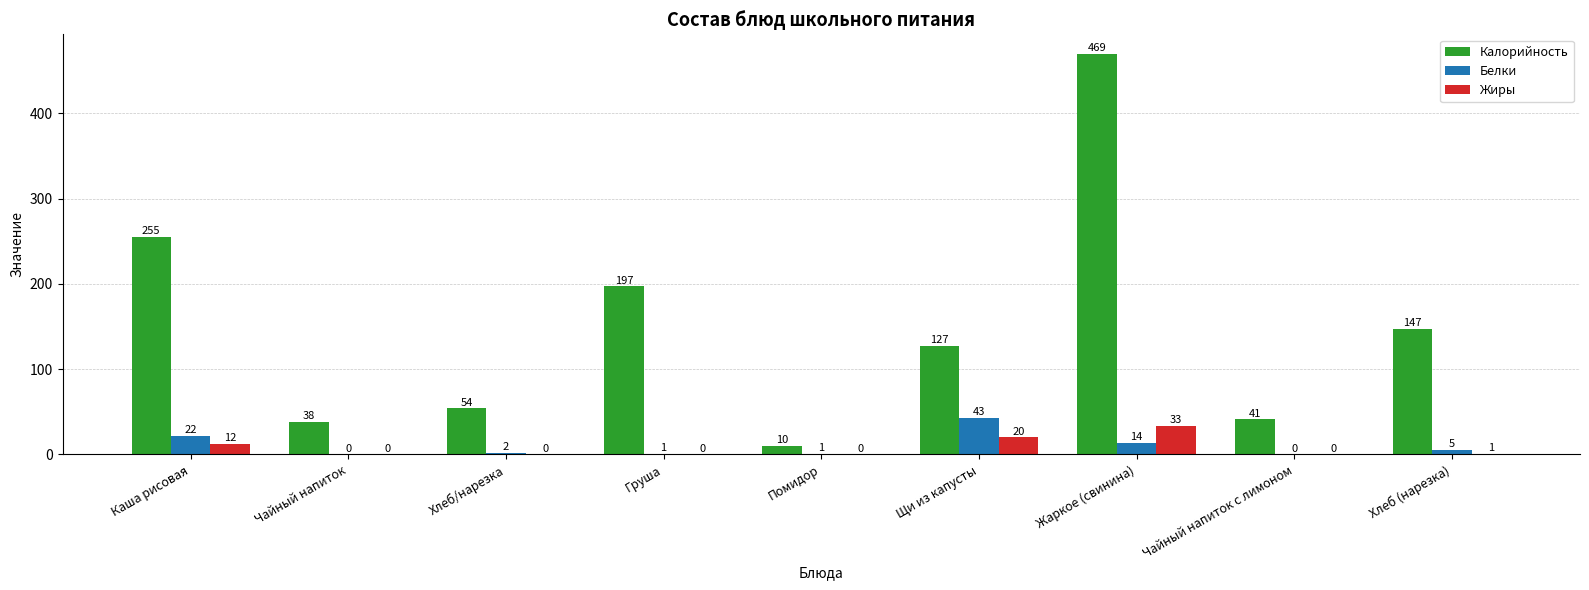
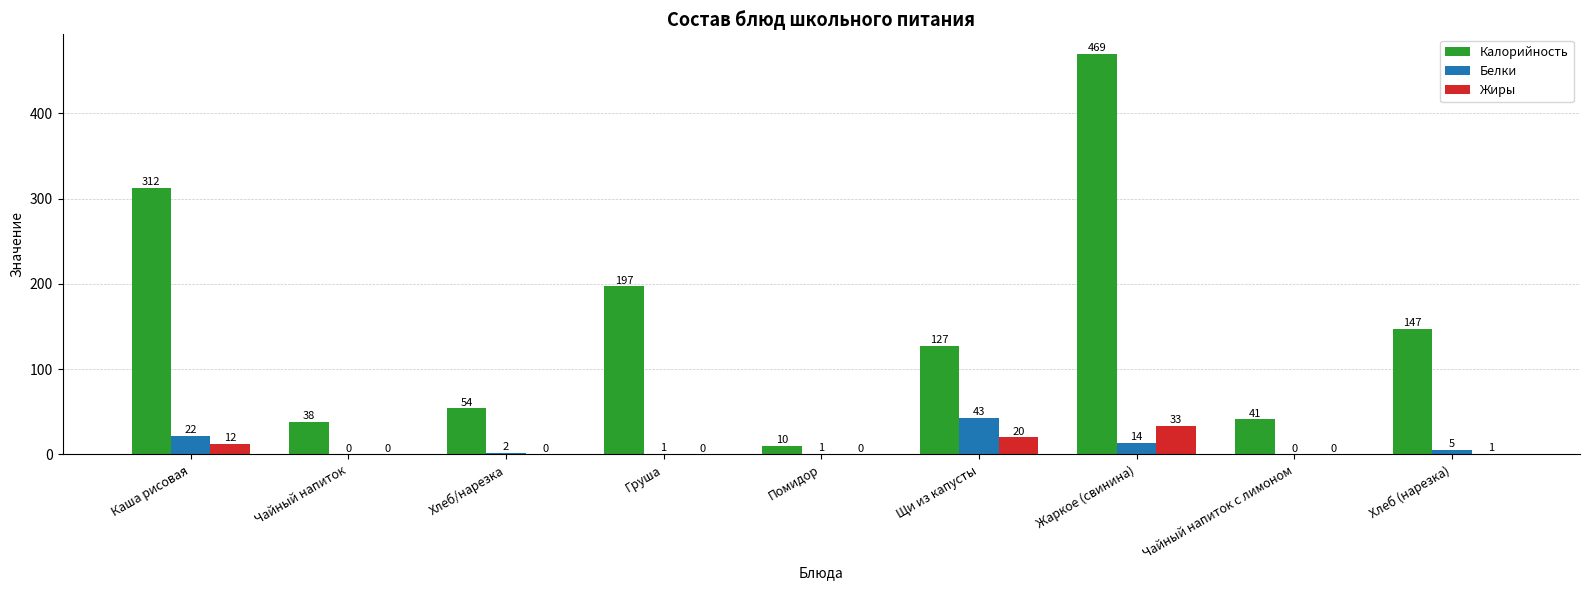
  {
    "Калорийность": {
-     "Каша рисовая": 255,
+     "Каша рисовая": 312,
      "Чайный напиток": 38,
      "Хлеб/нарезка": 54,
      "Груша": 197,
      "Помидор": 10,
      "Щи из капусты": 127,
      "Жаркое (свинина)": 469,
      "Чайный напиток с лимоном": 41,
      "Хлеб (нарезка)": 147
    },
    "Белки": {
      "Каша рисовая": 22,
      "Чайный напиток": 0,
      "Хлеб/нарезка": 2,
      "Груша": 1,
      "Помидор": 1,
      "Щи из капусты": 43,
      "Жаркое (свинина)": 14,
      "Чайный напиток с лимоном": 0,
      "Хлеб (нарезка)": 5
    },
    "Жиры": {
      "Каша рисовая": 12,
      "Чайный напиток": 0,
      "Хлеб/нарезка": 0,
      "Груша": 0,
      "Помидор": 0,
      "Щи из капусты": 20,
      "Жаркое (свинина)": 33,
      "Чайный напиток с лимоном": 0,
      "Хлеб (нарезка)": 1
    }
  }
